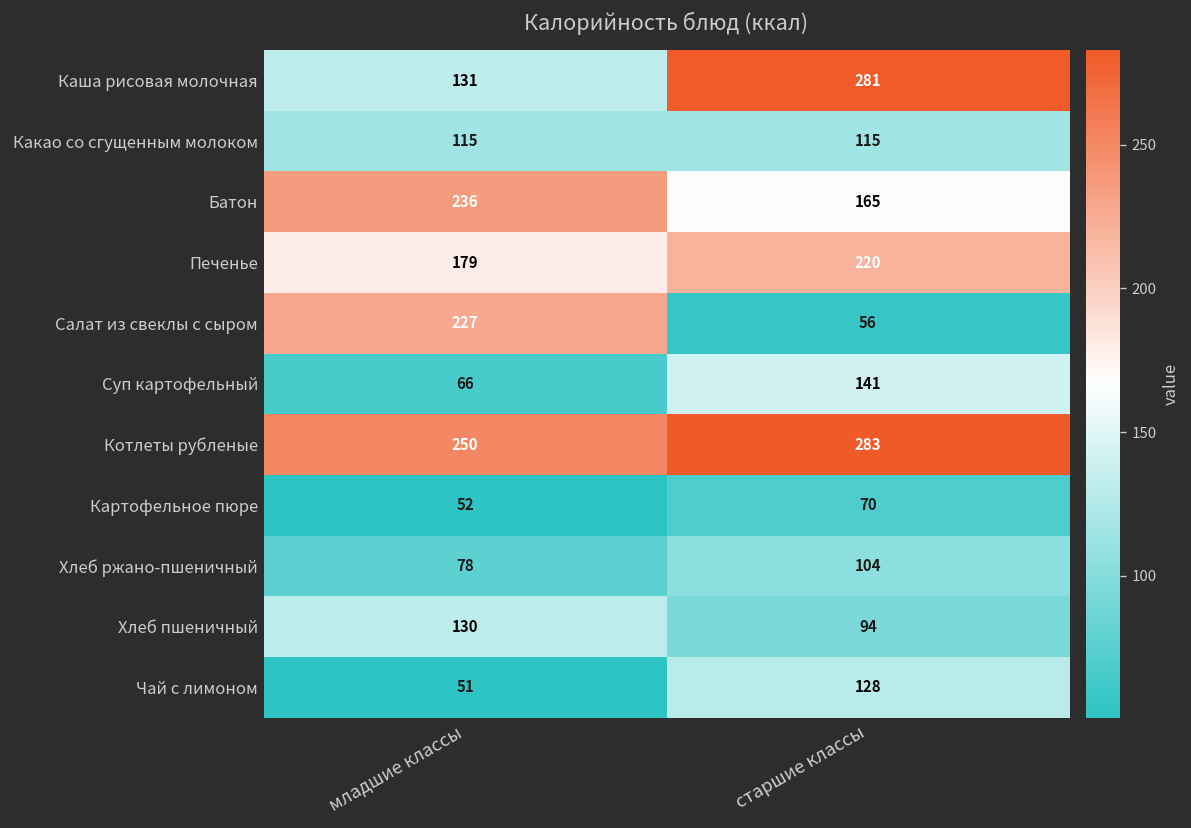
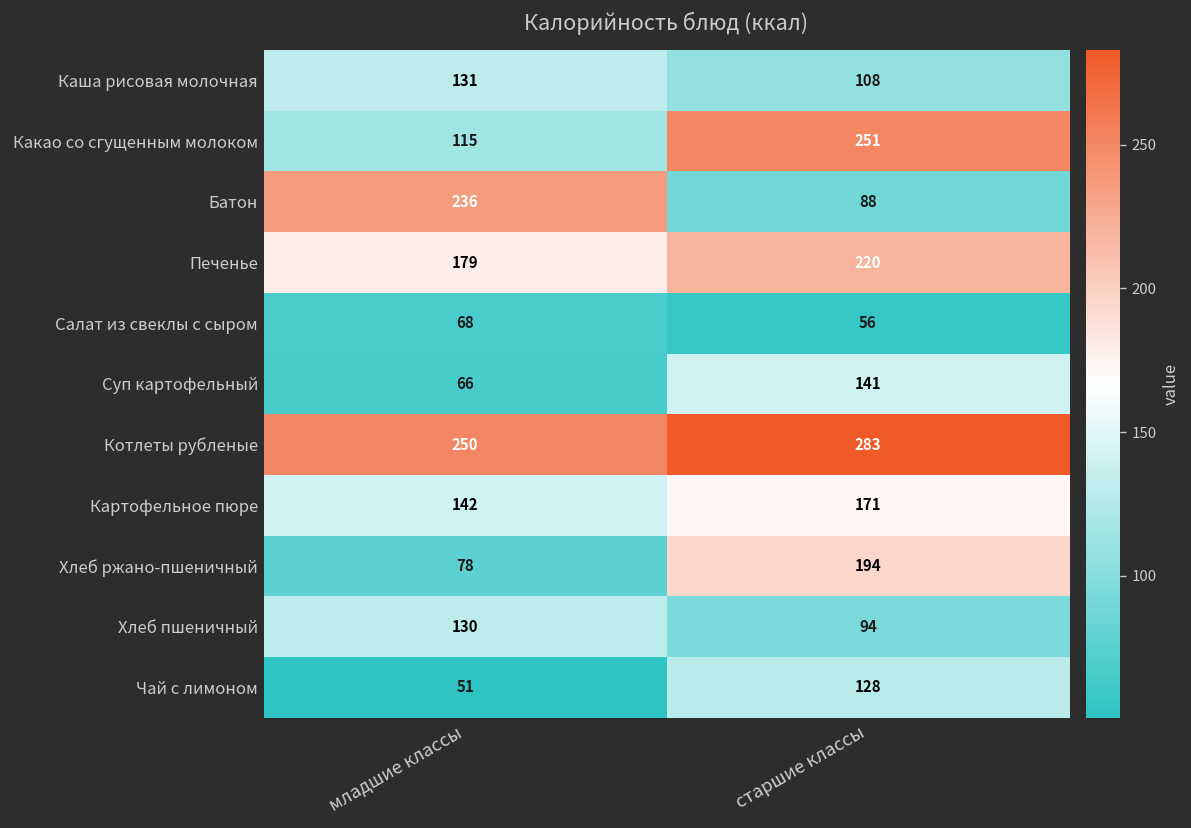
  {
    "Каша рисовая молочная": {
      "младшие классы": 131,
-     "старшие классы": 281
+     "старшие классы": 108
    },
    "Какао со сгущенным молоком": {
      "младшие классы": 115,
-     "старшие классы": 115
+     "старшие классы": 251
    },
    "Батон": {
      "младшие классы": 236,
-     "старшие классы": 165
+     "старшие классы": 88
    },
    "Печенье": {
      "младшие классы": 179,
      "старшие классы": 220
    },
    "Салат из свеклы с сыром": {
-     "младшие классы": 227,
+     "младшие классы": 68,
      "старшие классы": 56
    },
    "Суп картофельный": {
      "младшие классы": 66,
      "старшие классы": 141
    },
    "Котлеты рубленые": {
      "младшие классы": 250,
      "старшие классы": 283
    },
    "Картофельное пюре": {
-     "младшие классы": 52,
-     "старшие классы": 70
+     "младшие классы": 142,
+     "старшие классы": 171
    },
    "Хлеб ржано-пшеничный": {
      "младшие классы": 78,
-     "старшие классы": 104
+     "старшие классы": 194
    },
    "Хлеб пшеничный": {
      "младшие классы": 130,
      "старшие классы": 94
    },
    "Чай с лимоном": {
      "младшие классы": 51,
      "старшие классы": 128
    }
  }
